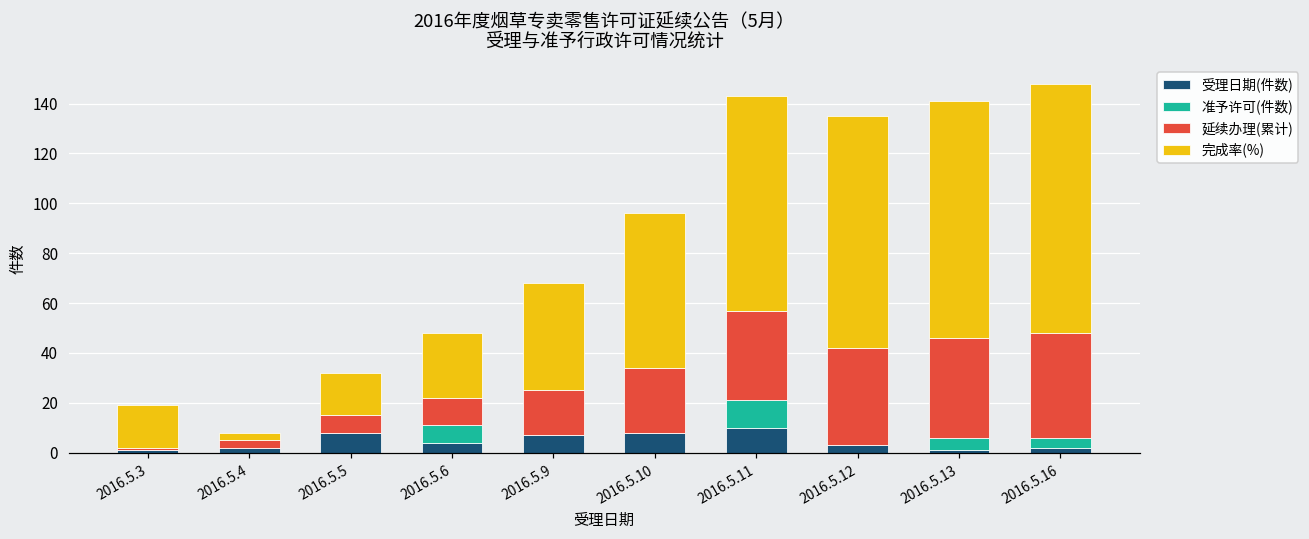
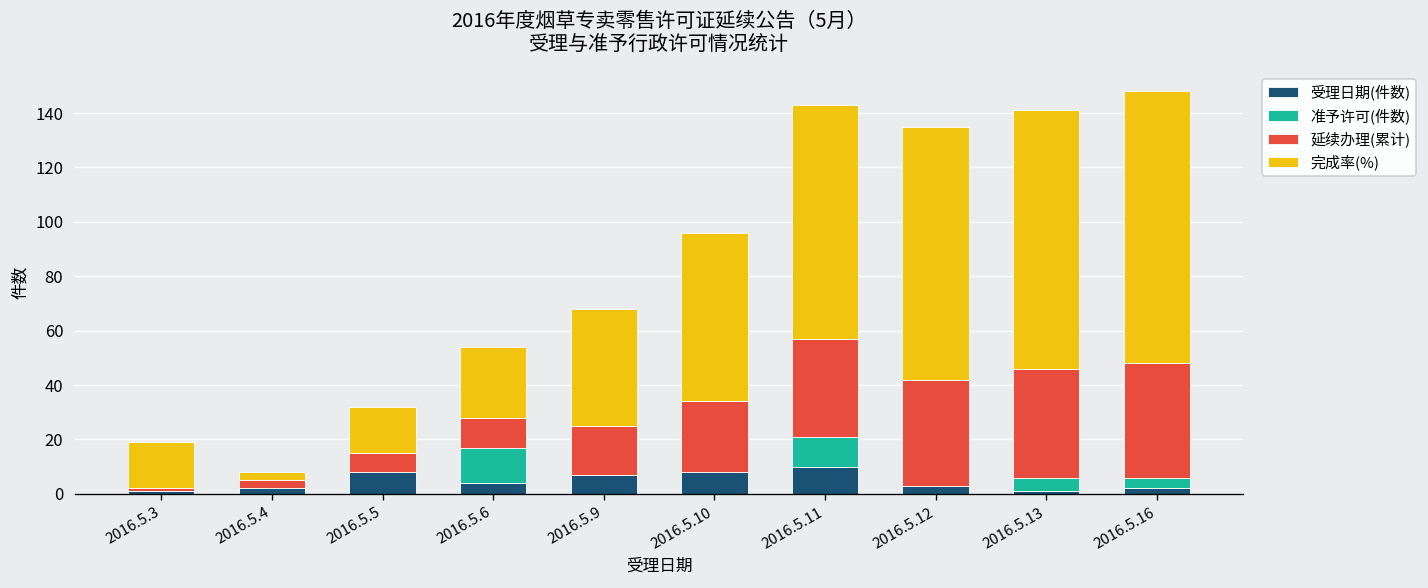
  {
    "受理日期(件数)": {
      "2016.5.4": 2,
      "2016.5.5": 8,
      "2016.5.6": 4,
      "2016.5.9": 7,
      "2016.5.10": 8,
      "2016.5.11": 10,
      "2016.5.12": 3,
      "2016.5.16": 2
    },
    "准予许可(件数)": {
      "2016.5.3": 0,
      "2016.5.4": 0,
      "2016.5.5": 0,
-     "2016.5.6": 7,
+     "2016.5.6": 13,
      "2016.5.9": 0,
      "2016.5.10": 0,
      "2016.5.11": 11,
      "2016.5.12": 0,
      "2016.5.13": 5,
      "2016.5.16": 4
    },
    "延续办理(累计)": {
      "2016.5.4": 3,
      "2016.5.5": 7,
      "2016.5.6": 11,
      "2016.5.9": 18,
      "2016.5.10": 26,
      "2016.5.11": 36,
      "2016.5.12": 39,
      "2016.5.13": 40,
      "2016.5.16": 42
    },
    "完成率(%)": {
      "2016.5.3": 17,
      "2016.5.4": 3,
      "2016.5.5": 17,
      "2016.5.6": 26,
      "2016.5.9": 43,
      "2016.5.10": 62,
      "2016.5.11": 86,
      "2016.5.12": 93,
      "2016.5.13": 95,
      "2016.5.16": 100
    }
  }
